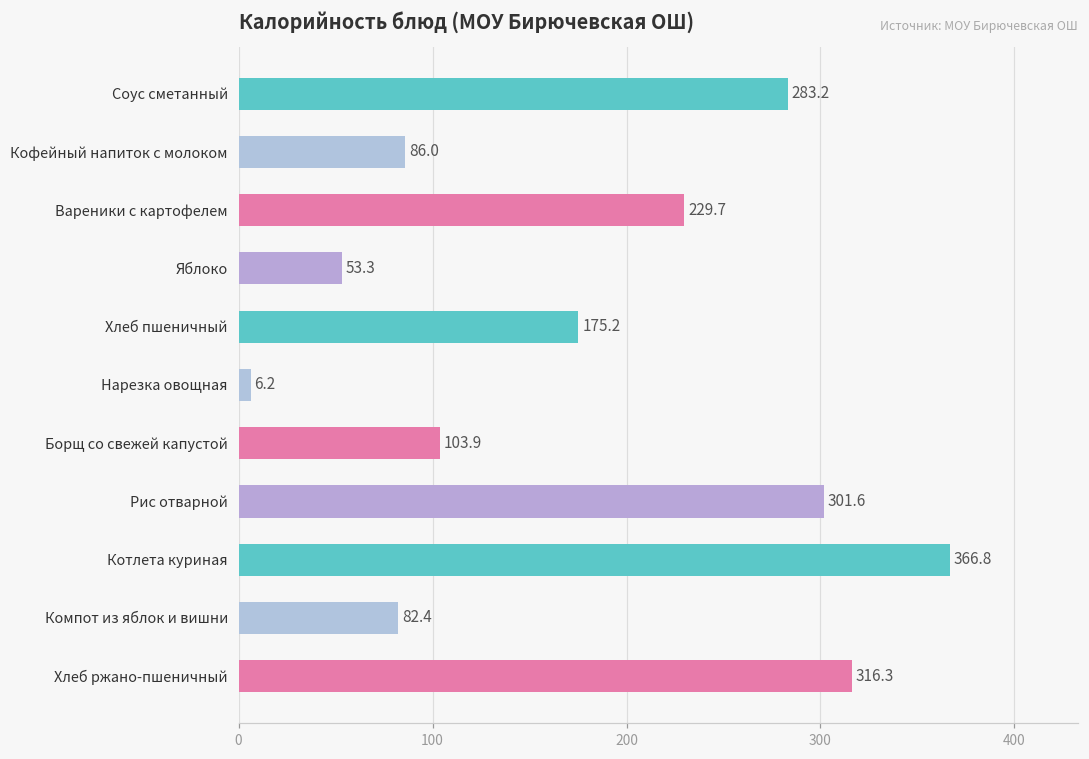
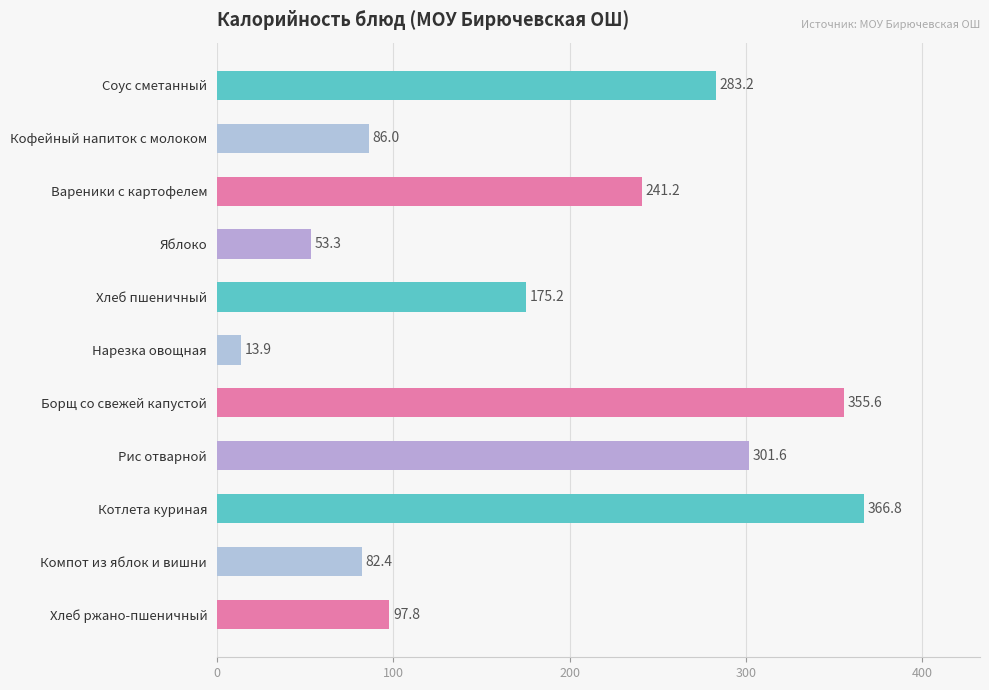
  {
    "Соус сметанный": 283.2,
    "Кофейный напиток с молоком": 86.0,
-   "Вареники с картофелем": 229.7,
+   "Вареники с картофелем": 241.2,
    "Яблоко": 53.3,
    "Хлеб пшеничный": 175.2,
-   "Нарезка овощная": 6.2,
-   "Борщ со свежей капустой": 103.9,
+   "Нарезка овощная": 13.9,
+   "Борщ со свежей капустой": 355.6,
    "Рис отварной": 301.6,
    "Котлета куриная": 366.8,
    "Компот из яблок и вишни": 82.4,
-   "Хлеб ржано-пшеничный": 316.3
+   "Хлеб ржано-пшеничный": 97.8
  }
